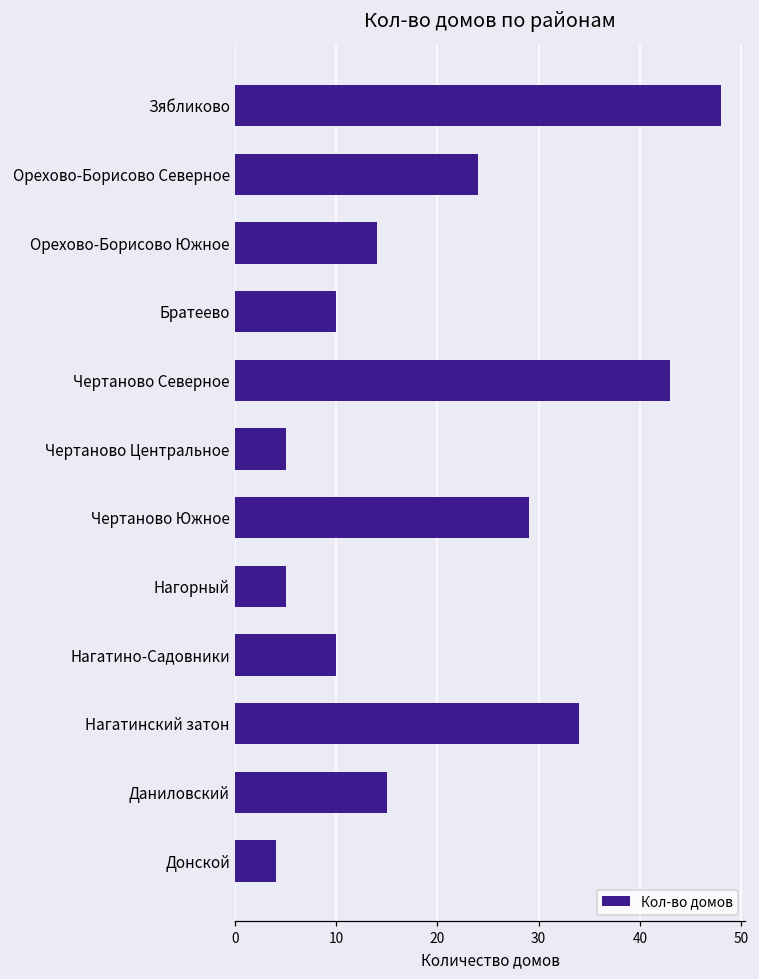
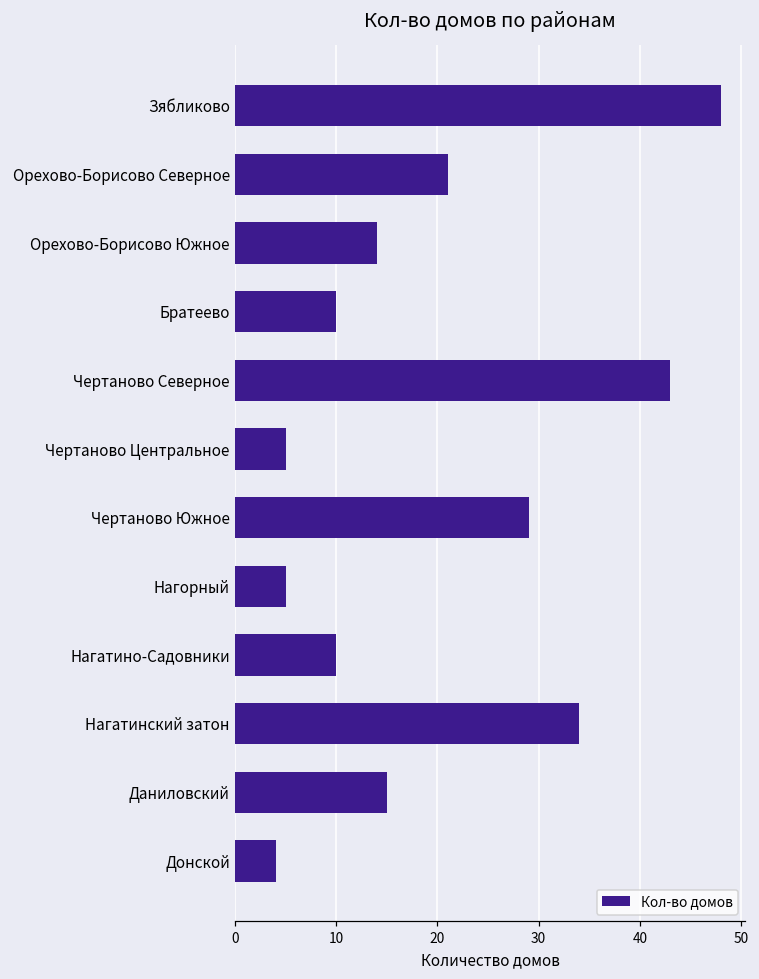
  {
    "Зябликово": 48,
-   "Орехово-Борисово Северное": 24,
+   "Орехово-Борисово Северное": 21,
    "Орехово-Борисово Южное": 14,
    "Братеево": 10,
    "Чертаново Северное": 43,
    "Чертаново Центральное": 5,
    "Чертаново Южное": 29,
    "Нагорный": 5,
    "Нагатино-Садовники": 10,
    "Нагатинский затон": 34,
    "Даниловский": 15,
    "Донской": 4
  }
